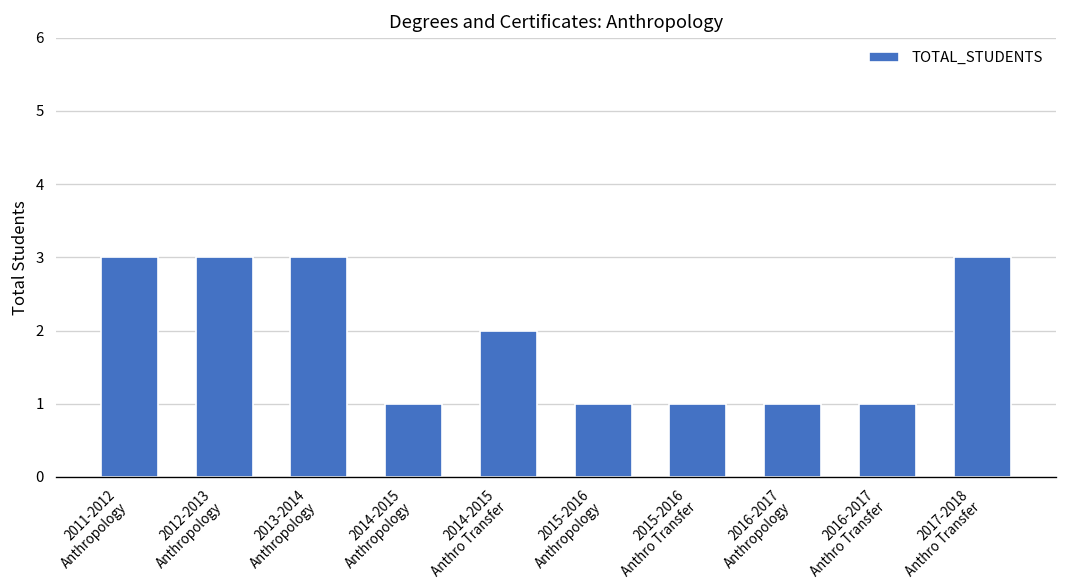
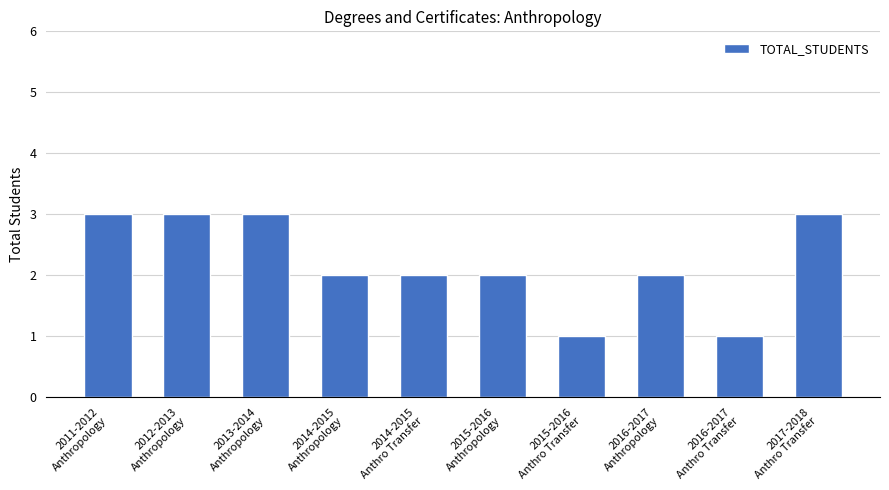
  {
    "2011-2012 Anthropology": 3,
    "2012-2013 Anthropology": 3,
    "2013-2014 Anthropology": 3,
-   "2014-2015 Anthropology": 1,
+   "2014-2015 Anthropology": 2,
    "2014-2015 Anthro Transfer": 2,
-   "2015-2016 Anthropology": 1,
+   "2015-2016 Anthropology": 2,
    "2015-2016 Anthro Transfer": 1,
-   "2016-2017 Anthropology": 1,
+   "2016-2017 Anthropology": 2,
    "2016-2017 Anthro Transfer": 1,
    "2017-2018 Anthro Transfer": 3
  }
